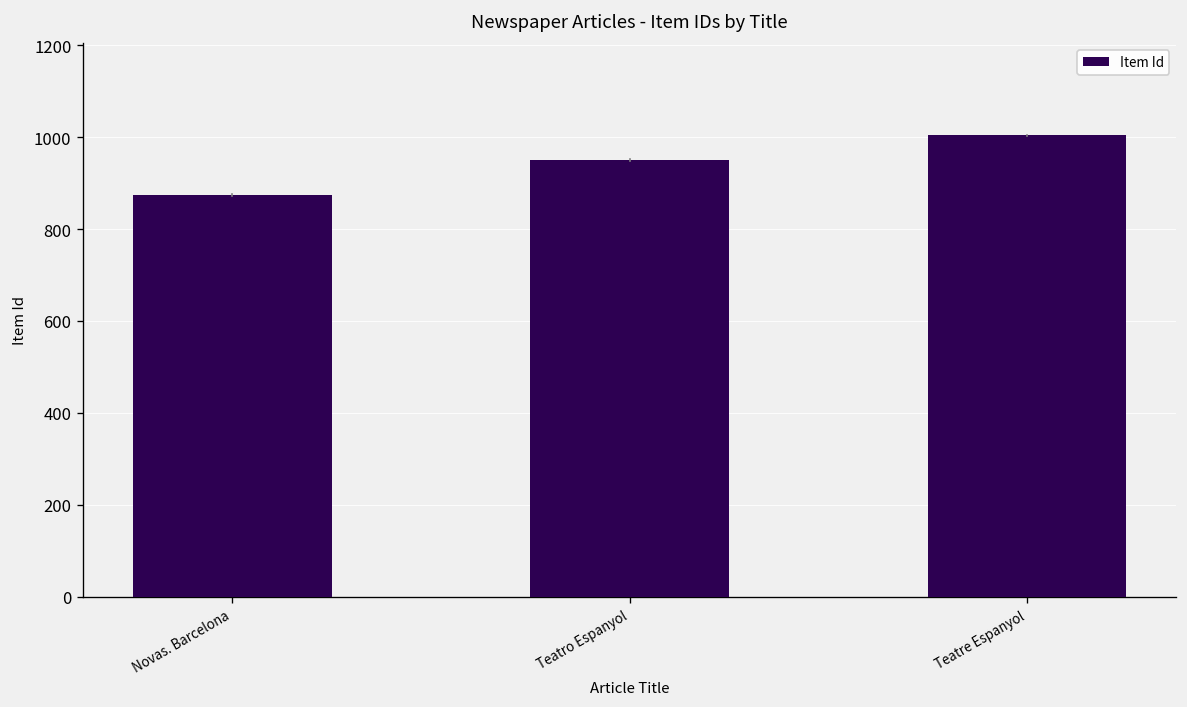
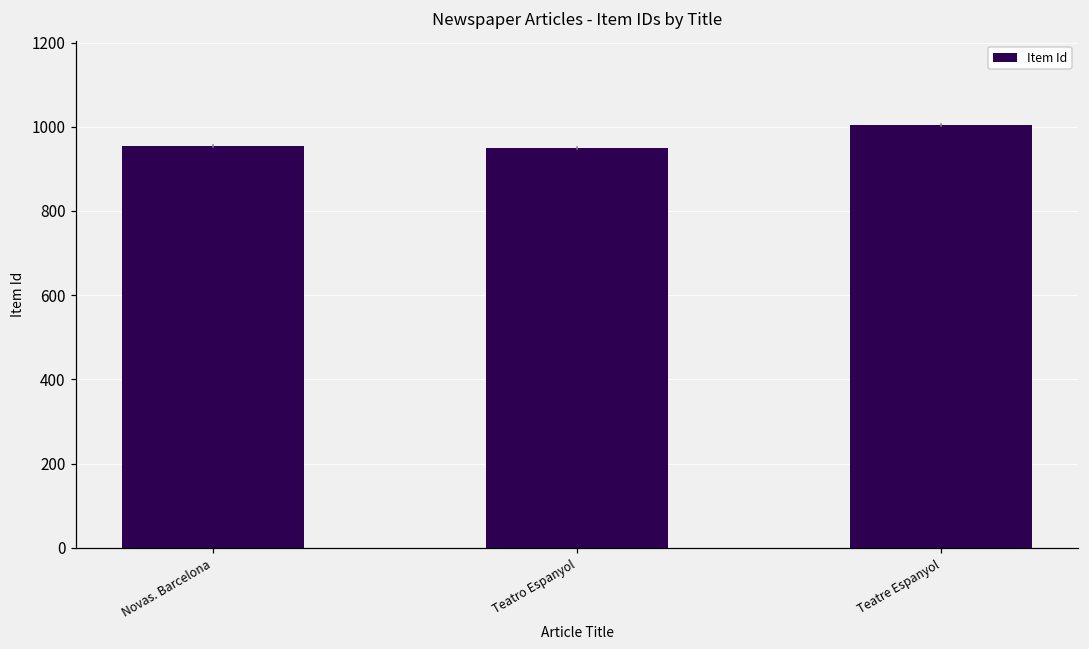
  {
    "Item Id": {
-     "Novas. Barcelona": 870,
+     "Novas. Barcelona": 960,
      "Teatro Espanyol": 950,
      "Teatre Espanyol": 1000
    }
  }
